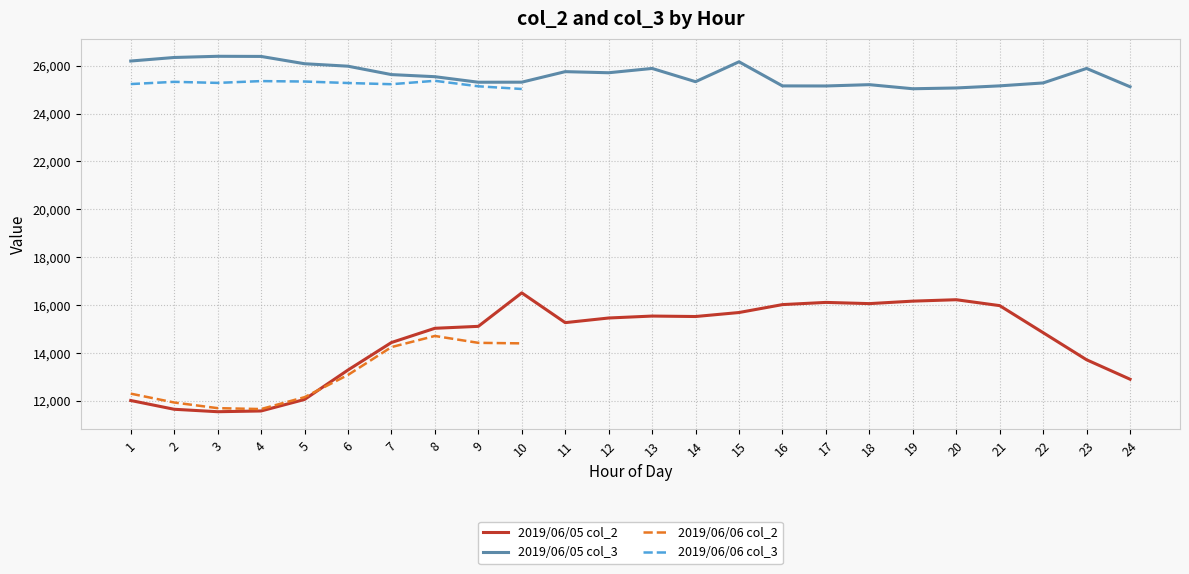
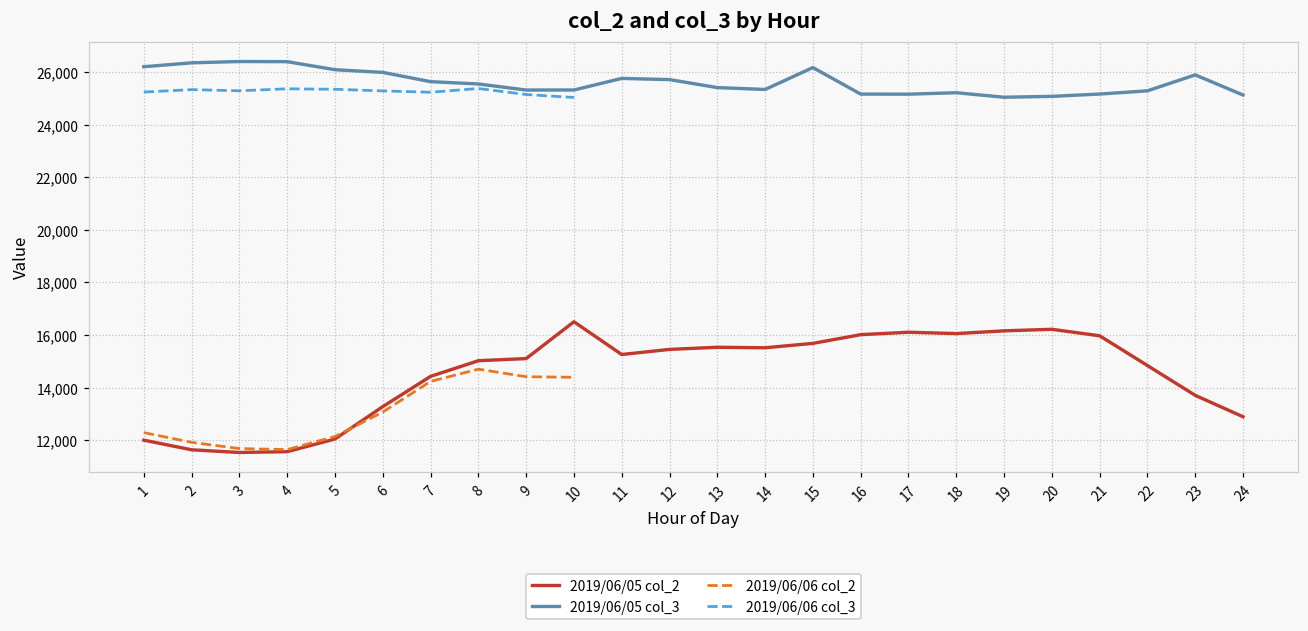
  {
    "2019/06/05 col_2": {
      "1": "12,000",
      "2": "11,600",
      "3": "11,500",
      "6": "13,300",
      "7": "14,400",
      "8": "15,000",
      "9": "15,100",
      "10": "16,500",
      "11": "15,300",
      "12": "15,500",
      "13": "15,500",
      "14": "15,500",
      "15": "15,700",
      "16": "16,000",
      "17": "16,100",
      "18": "16,100",
      "19": "16,200",
      "20": "16,200",
      "21": "16,000",
      "22": "14,800",
      "23": "13,700",
      "24": "12,900"
    },
    "2019/06/05 col_3": {
      "1": "26,200",
      "2": "26,300",
      "3": "26,400",
      "4": "26,400",
      "5": "26,100",
      "6": "26,000",
      "7": "25,600",
      "8": "25,500",
      "9": "25,300",
      "10": "25,300",
      "11": "25,800",
      "12": "25,700",
-     "13": "25,900",
+     "13": "25,400",
      "14": "25,300",
      "15": "26,200",
      "16": "25,200",
      "17": "25,200",
      "18": "25,200",
      "19": "25,000",
      "20": "25,100",
      "21": "25,200",
      "22": "25,300",
      "23": "25,900",
      "24": "25,100"
    },
    "2019/06/06 col_2": {
      "1": "12,300",
      "2": "11,900",
      "3": "11,700",
      "6": "13,100",
      "7": "14,200",
      "8": "14,700",
      "9": "14,400",
      "10": "14,400"
    },
    "2019/06/06 col_3": {
      "1": "25,200",
      "2": "25,300",
      "3": "25,300",
      "4": "25,400",
      "5": "25,300",
      "6": "25,300",
      "7": "25,200",
      "8": "25,400",
      "9": "25,100",
      "10": "25,000"
    }
  }
